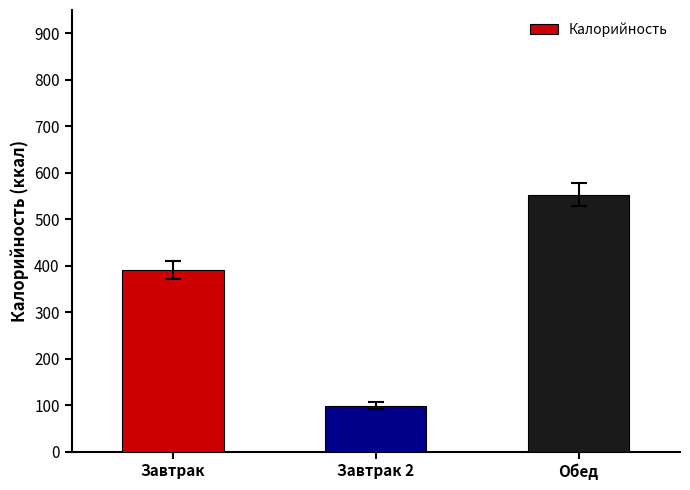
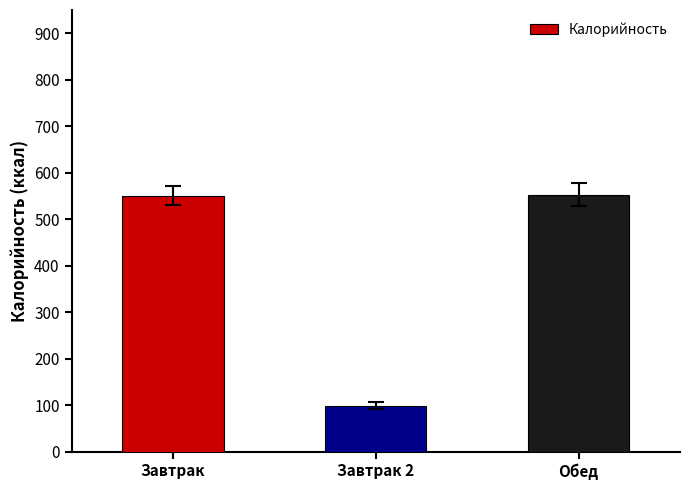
  {
    "Калорийность": {
-     "Завтрак": 390,
+     "Завтрак": 550,
      "Завтрак 2": 100,
      "Обед": 550
    }
  }
